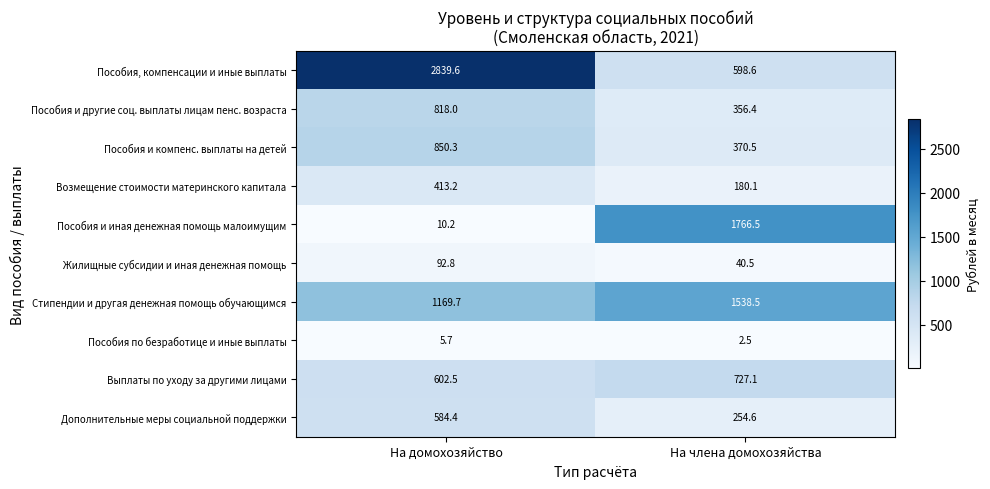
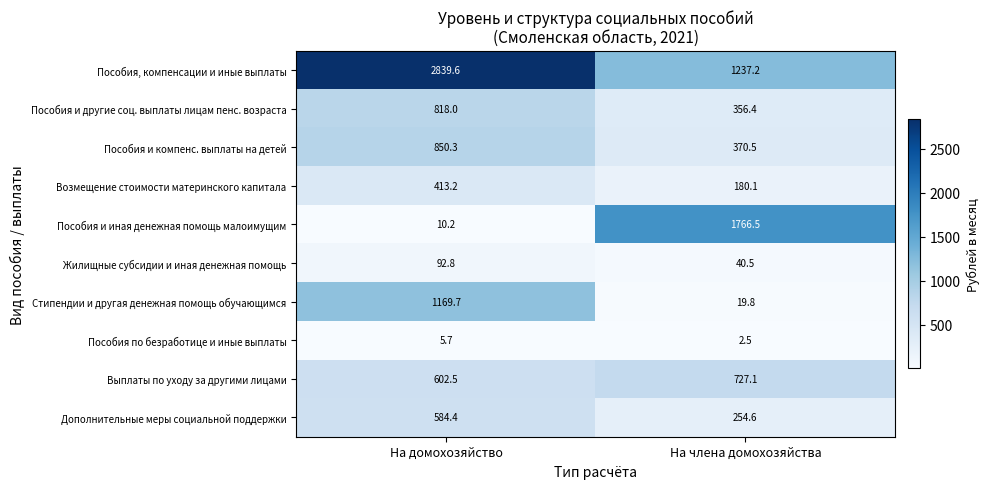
  {
    "Пособия, компенсации и иные выплаты": {
      "На домохозяйство": 2839.6,
-     "На члена домохозяйства": 598.6
+     "На члена домохозяйства": 1237.2
    },
    "Пособия и другие соц. выплаты лицам пенс. возраста": {
      "На домохозяйство": 818.0,
      "На члена домохозяйства": 356.4
    },
    "Пособия и компенс. выплаты на детей": {
      "На домохозяйство": 850.3,
      "На члена домохозяйства": 370.5
    },
    "Возмещение стоимости материнского капитала": {
      "На домохозяйство": 413.2,
      "На члена домохозяйства": 180.1
    },
    "Пособия и иная денежная помощь малоимущим": {
      "На домохозяйство": 10.2,
      "На члена домохозяйства": 1766.5
    },
    "Жилищные субсидии и иная денежная помощь": {
      "На домохозяйство": 92.8,
      "На члена домохозяйства": 40.5
    },
    "Стипендии и другая денежная помощь обучающимся": {
      "На домохозяйство": 1169.7,
-     "На члена домохозяйства": 1538.5
+     "На члена домохозяйства": 19.8
    },
    "Пособия по безработице и иные выплаты": {
      "На домохозяйство": 5.7,
      "На члена домохозяйства": 2.5
    },
    "Выплаты по уходу за другими лицами": {
      "На домохозяйство": 602.5,
      "На члена домохозяйства": 727.1
    },
    "Дополнительные меры социальной поддержки": {
      "На домохозяйство": 584.4,
      "На члена домохозяйства": 254.6
    }
  }
